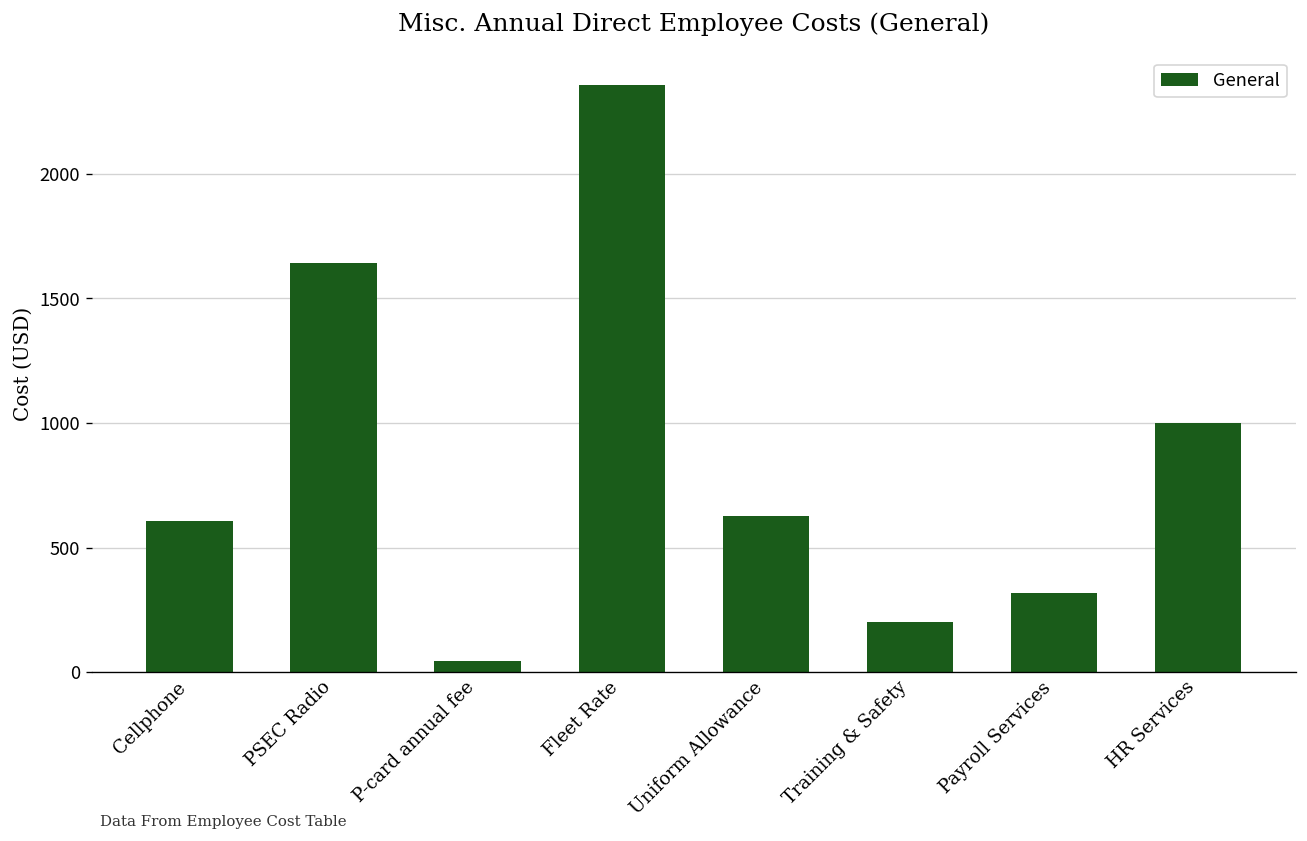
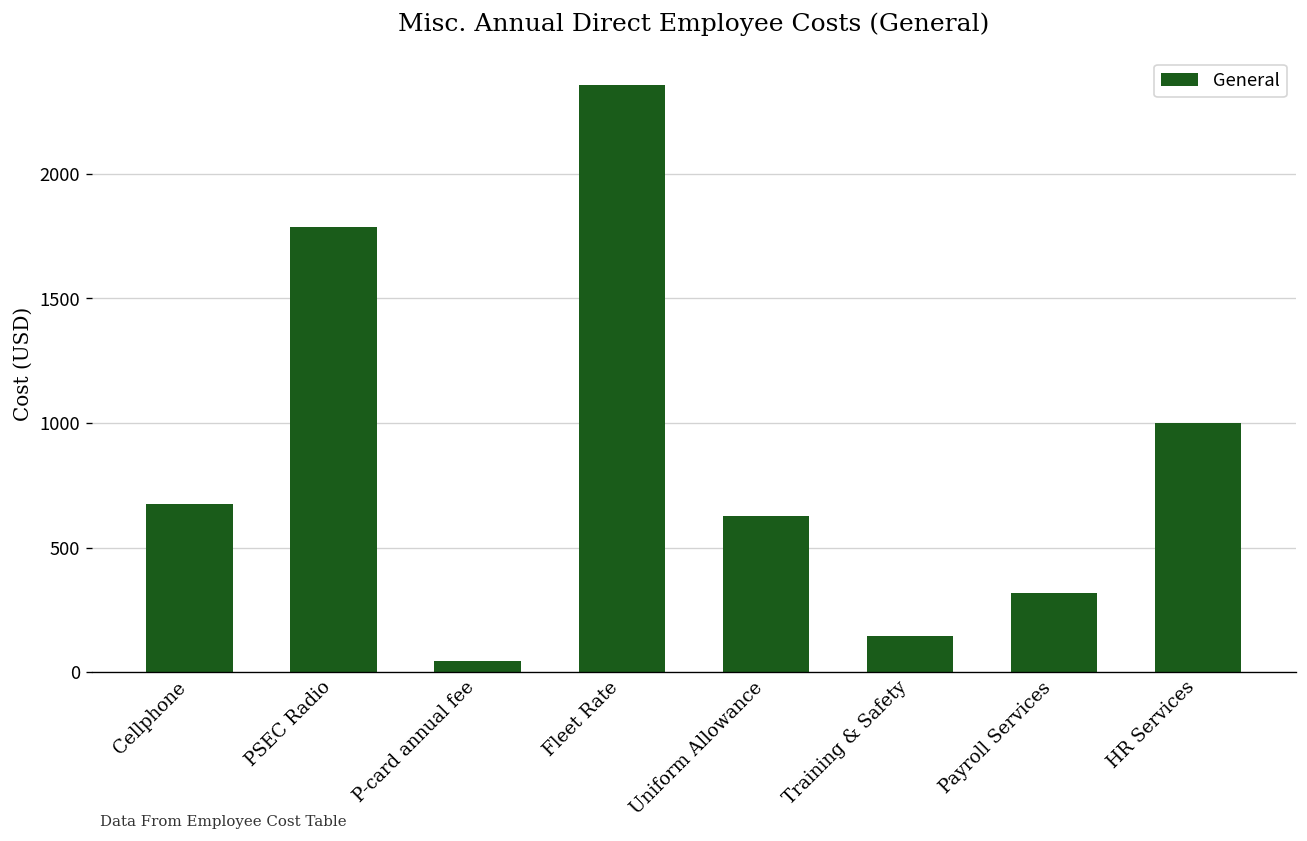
  {
-   "Cellphone": 610,
-   "PSEC Radio": 1640,
+   "Cellphone": 680,
+   "PSEC Radio": 1790,
    "P-card annual fee": 50,
    "Fleet Rate": 2360,
    "Uniform Allowance": 630,
-   "Training & Safety": 200,
+   "Training & Safety": 150,
    "Payroll Services": 320,
    "HR Services": 1000
  }
